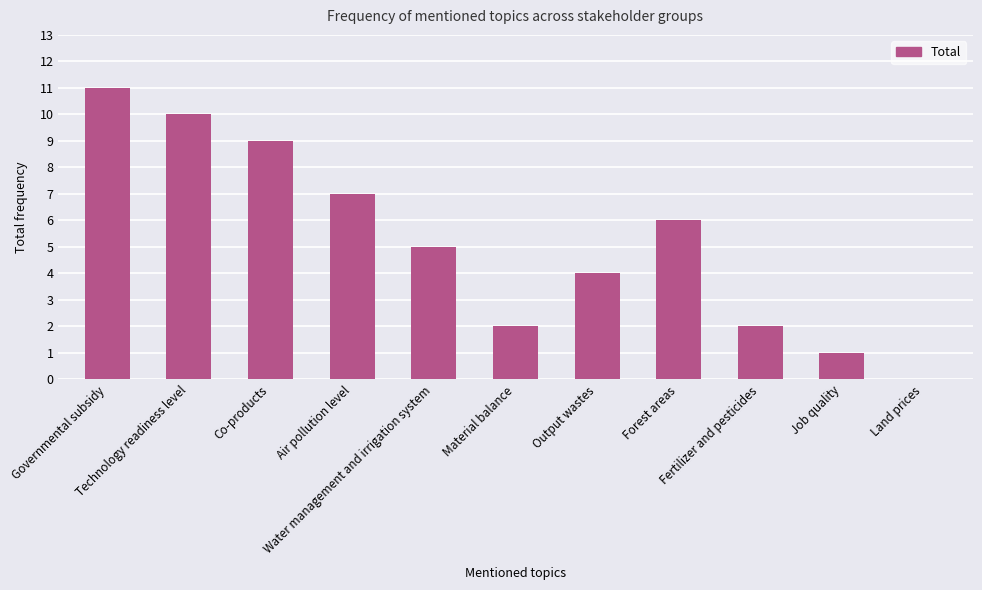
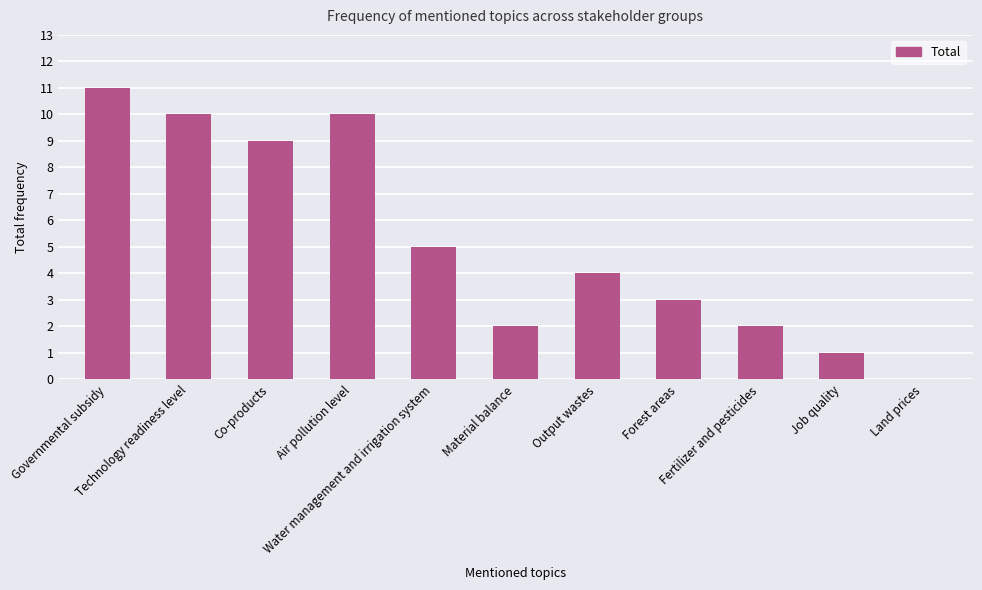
  {
    "Governmental subsidy": 11,
    "Technology readiness level": 10,
    "Co-products": 9,
-   "Air pollution level": 7,
+   "Air pollution level": 10,
    "Water management and irrigation system": 5,
    "Material balance": 2,
    "Output wastes": 4,
-   "Forest areas": 6,
+   "Forest areas": 3,
    "Fertilizer and pesticides": 2,
    "Job quality": 1,
    "Land prices": 0
  }
